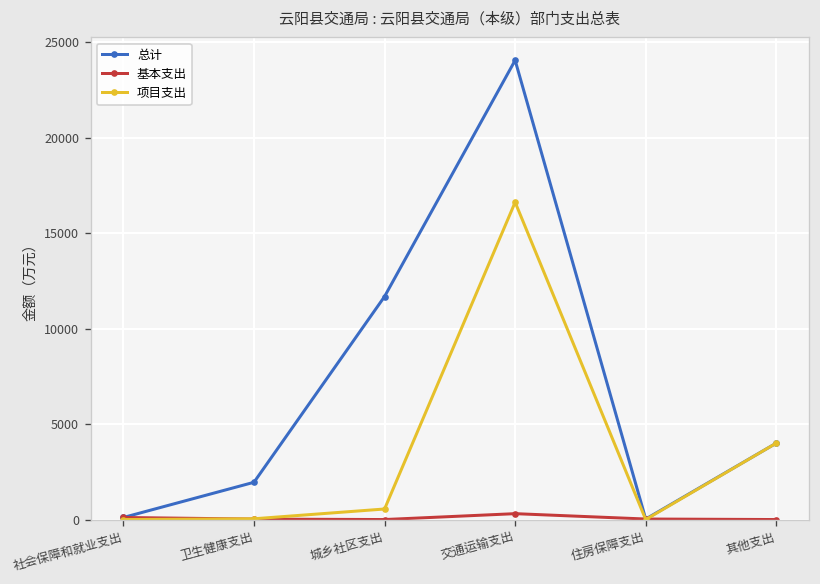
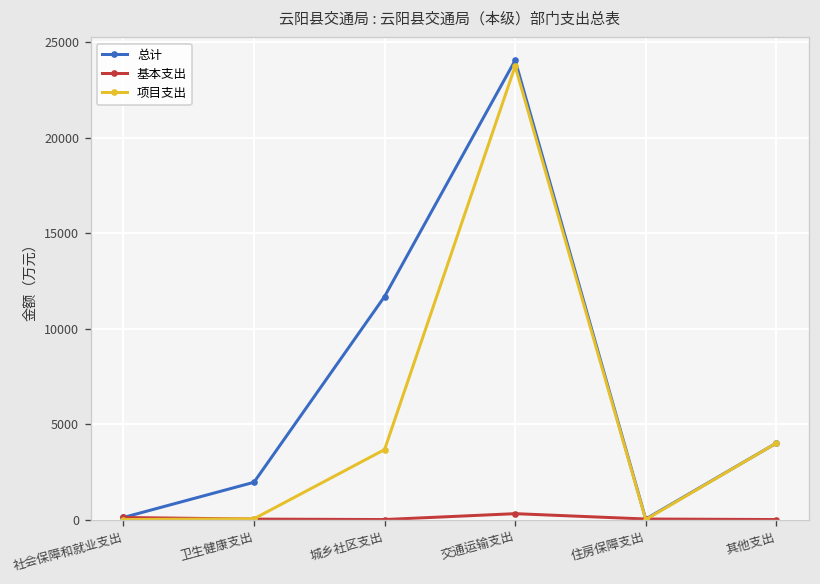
  {
    "总计": {
      "卫生健康支出": 2000,
      "城乡社区支出": 11700,
      "交通运输支出": 24000
    },
    "基本支出": {
      "城乡社区支出": 0,
      "交通运输支出": 300,
      "其他支出": 0
    },
    "项目支出": {
-     "城乡社区支出": 600,
-     "交通运输支出": 16600
+     "城乡社区支出": 3700,
+     "交通运输支出": 23700
    }
  }
